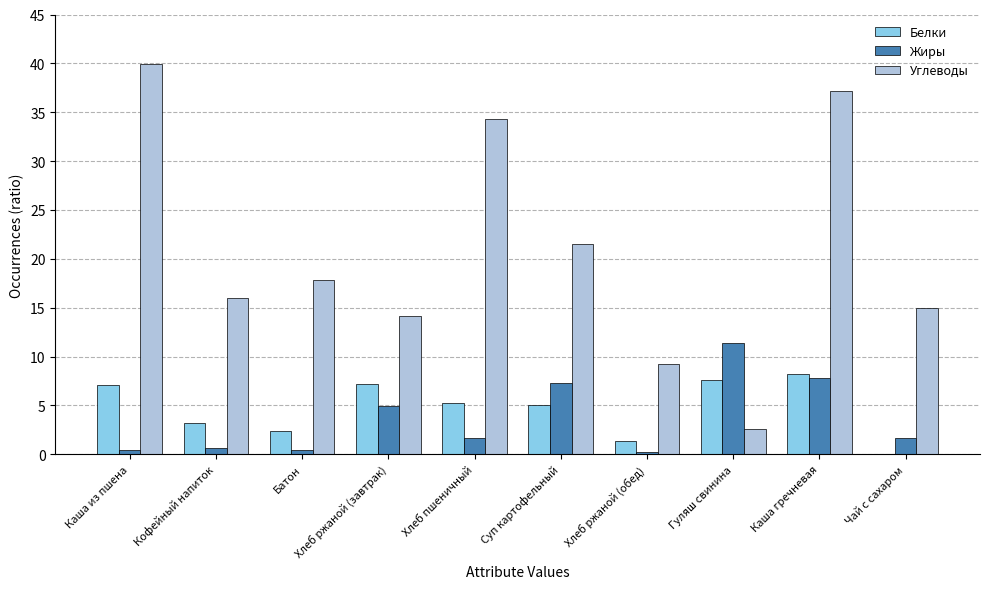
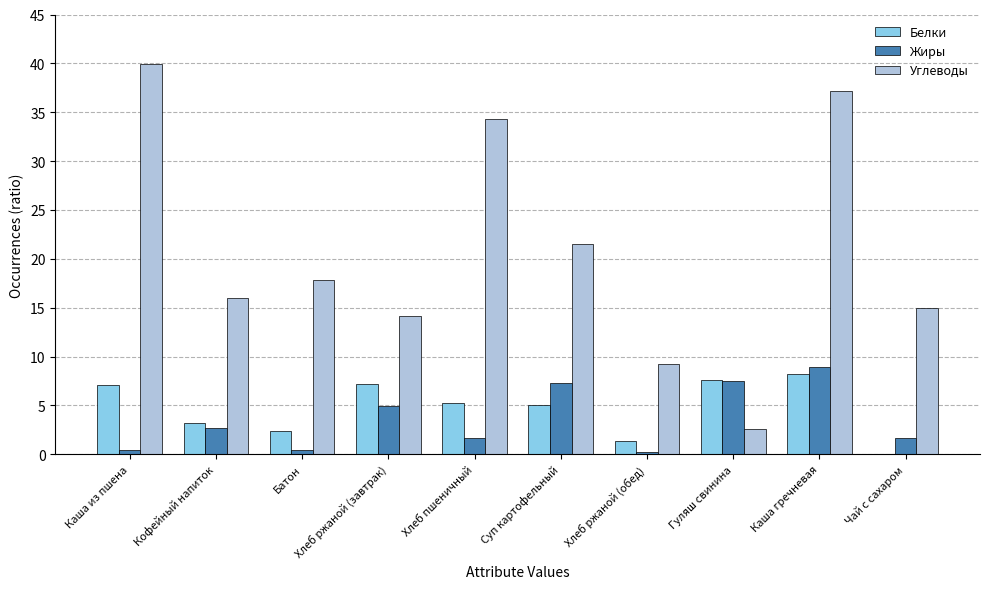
  {
    "Жиры": {
      "Каша из пшена": 0,
-     "Кофейный напиток": 1,
+     "Кофейный напиток": 3,
      "Батон": 0,
      "Хлеб ржаной (завтрак)": 5,
      "Хлеб пшеничный": 2,
      "Суп картофельный": 7,
-     "Гуляш свинина": 11,
-     "Каша гречневая": 8,
+     "Гуляш свинина": 8,
+     "Каша гречневая": 9,
      "Чай с сахаром": 2
    }
  }
